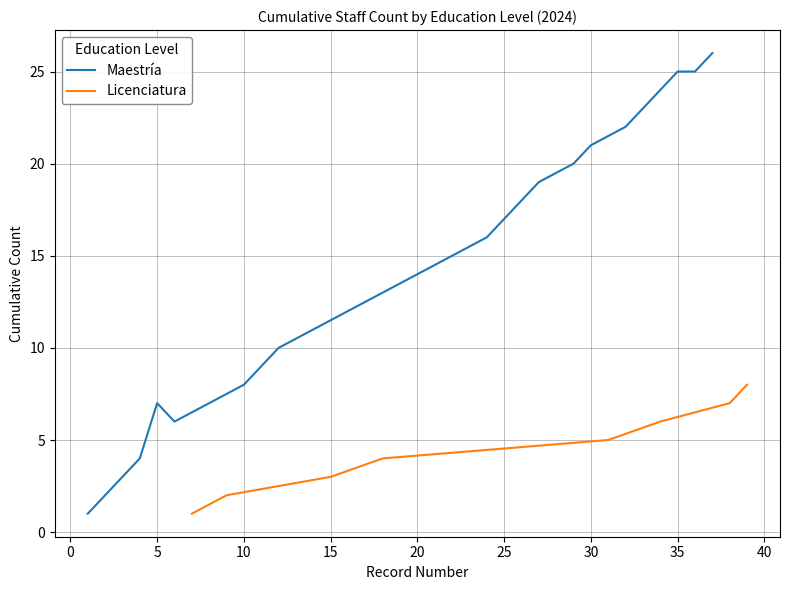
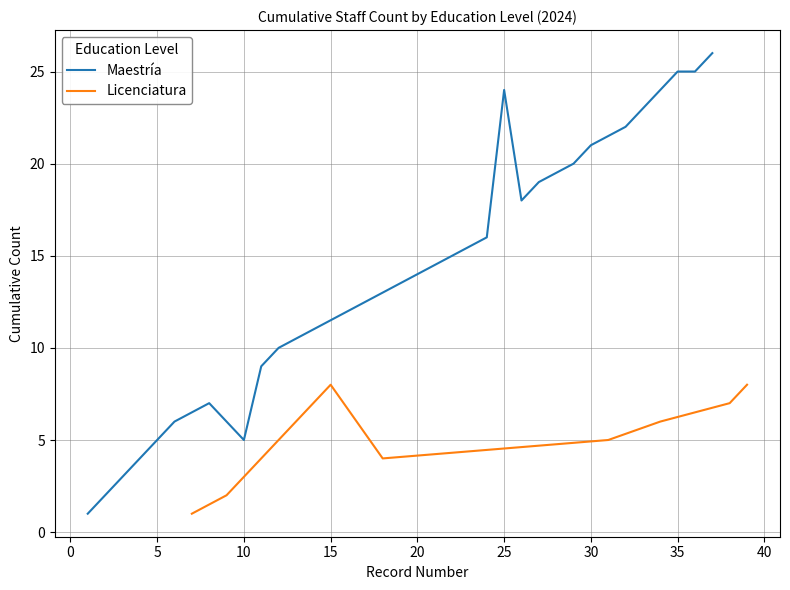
  {
    "Maestría": {
-     "5": 7,
-     "10": 8,
+     "5": 5,
+     "10": 5,
      "20": 14,
-     "25": 17,
+     "25": 24,
      "30": 21,
      "35": 25
    },
    "Licenciatura": {
-     "15": 3
+     "15": 8
    }
  }
